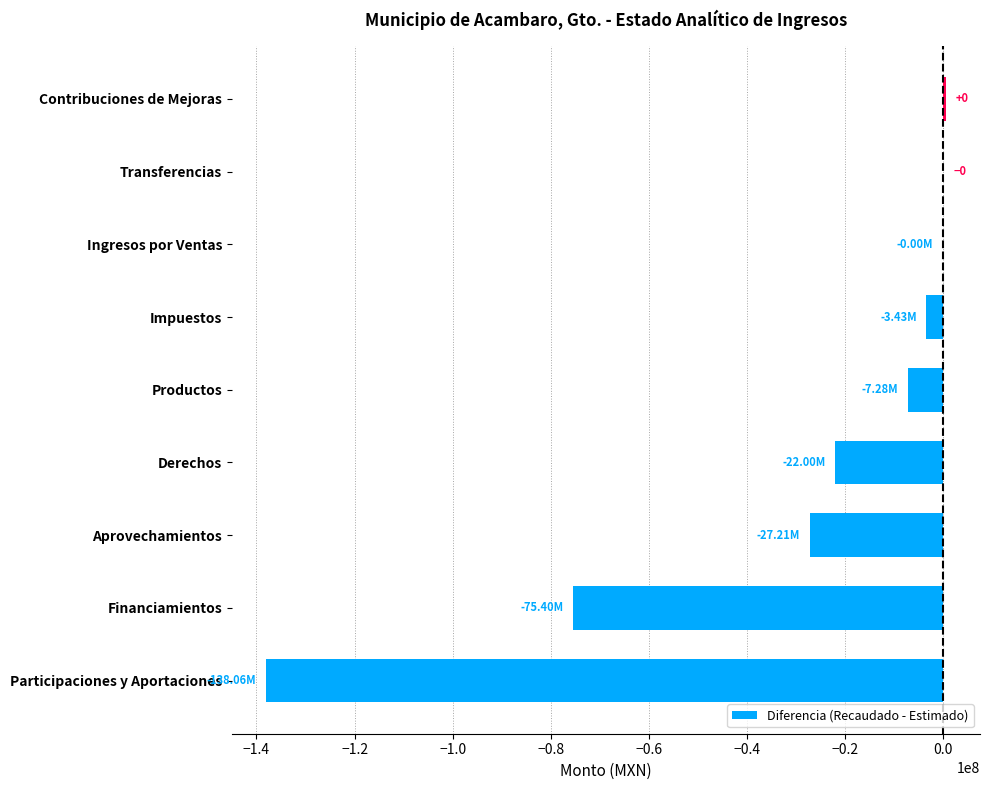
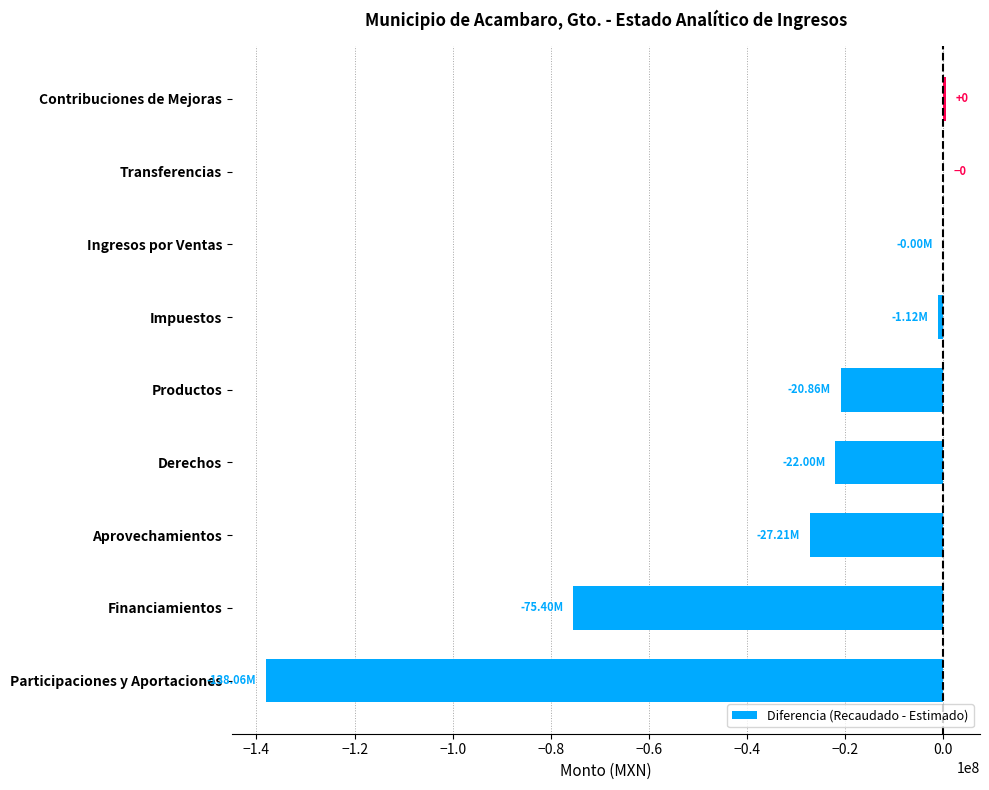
  {
    "Transferencias": "-0",
-   "Impuestos": "-3.43M",
-   "Productos": "-7.28M",
+   "Impuestos": "-1.12M",
+   "Productos": "-20.86M",
    "Derechos": "-22.00M",
    "Aprovechamientos": "-27.21M",
    "Financiamientos": "-75.40M",
    "Participaciones y Aportaciones": "-138.06M"
  }
